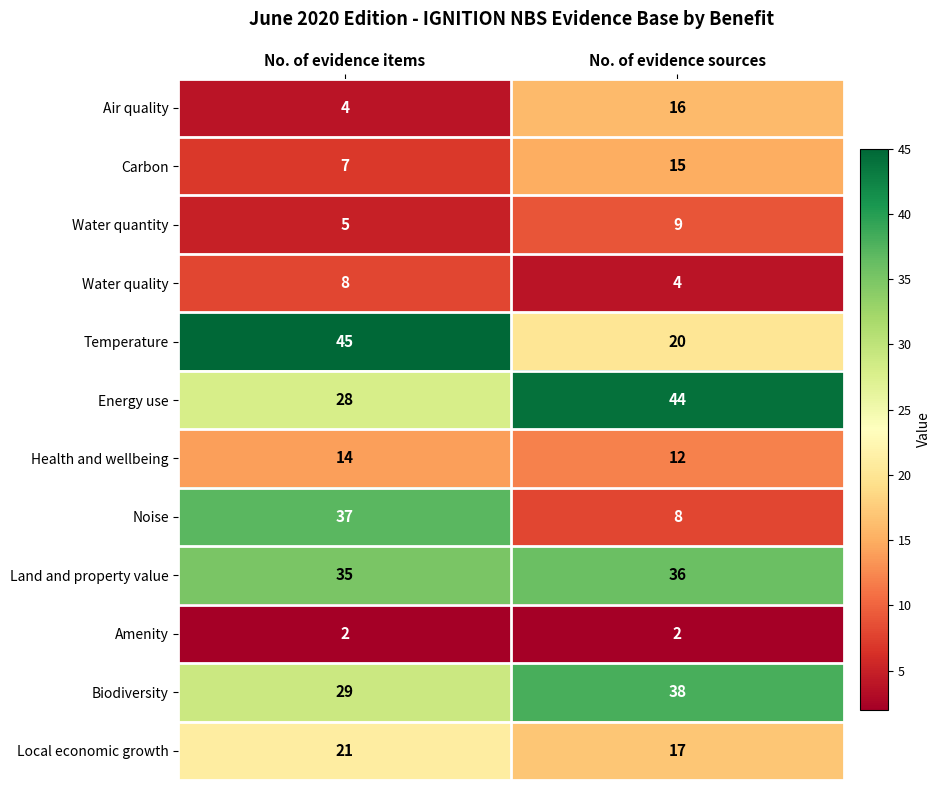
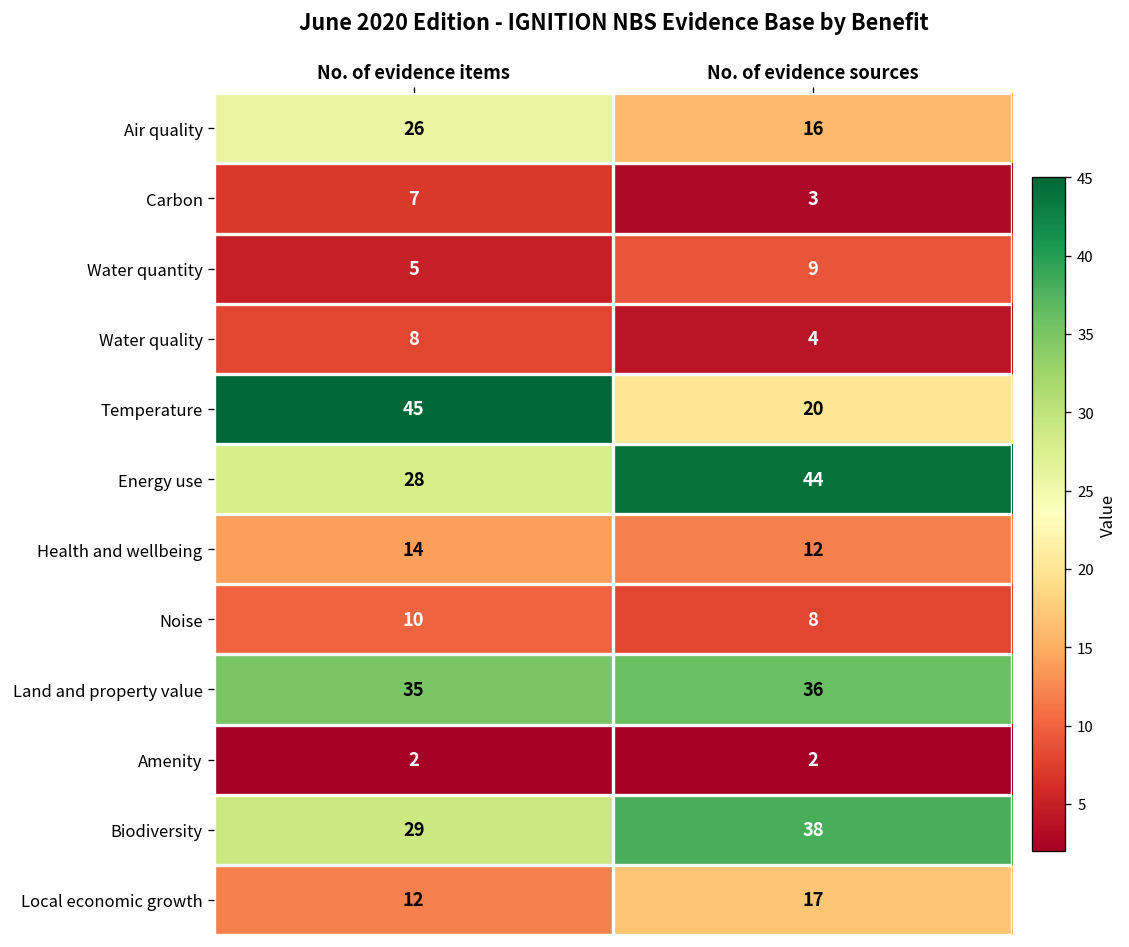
  {
    "Air quality": {
-     "No. of evidence items": 4,
+     "No. of evidence items": 26,
      "No. of evidence sources": 16
    },
    "Carbon": {
      "No. of evidence items": 7,
-     "No. of evidence sources": 15
+     "No. of evidence sources": 3
    },
    "Water quantity": {
      "No. of evidence items": 5,
      "No. of evidence sources": 9
    },
    "Water quality": {
      "No. of evidence items": 8,
      "No. of evidence sources": 4
    },
    "Temperature": {
      "No. of evidence items": 45,
      "No. of evidence sources": 20
    },
    "Energy use": {
      "No. of evidence items": 28,
      "No. of evidence sources": 44
    },
    "Health and wellbeing": {
      "No. of evidence items": 14,
      "No. of evidence sources": 12
    },
    "Noise": {
-     "No. of evidence items": 37,
+     "No. of evidence items": 10,
      "No. of evidence sources": 8
    },
    "Land and property value": {
      "No. of evidence items": 35,
      "No. of evidence sources": 36
    },
    "Amenity": {
      "No. of evidence items": 2,
      "No. of evidence sources": 2
    },
    "Biodiversity": {
      "No. of evidence items": 29,
      "No. of evidence sources": 38
    },
    "Local economic growth": {
-     "No. of evidence items": 21,
+     "No. of evidence items": 12,
      "No. of evidence sources": 17
    }
  }
